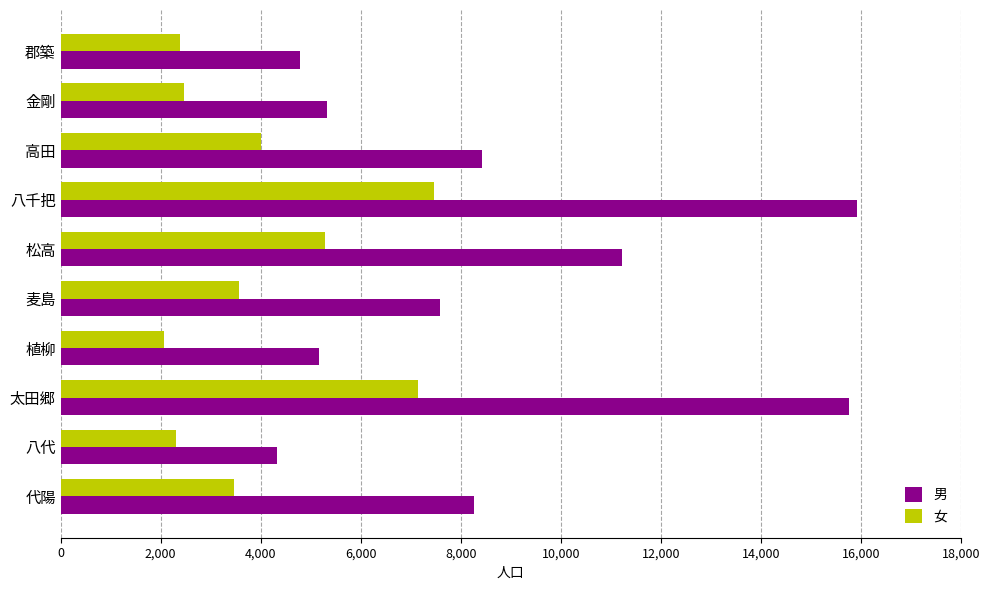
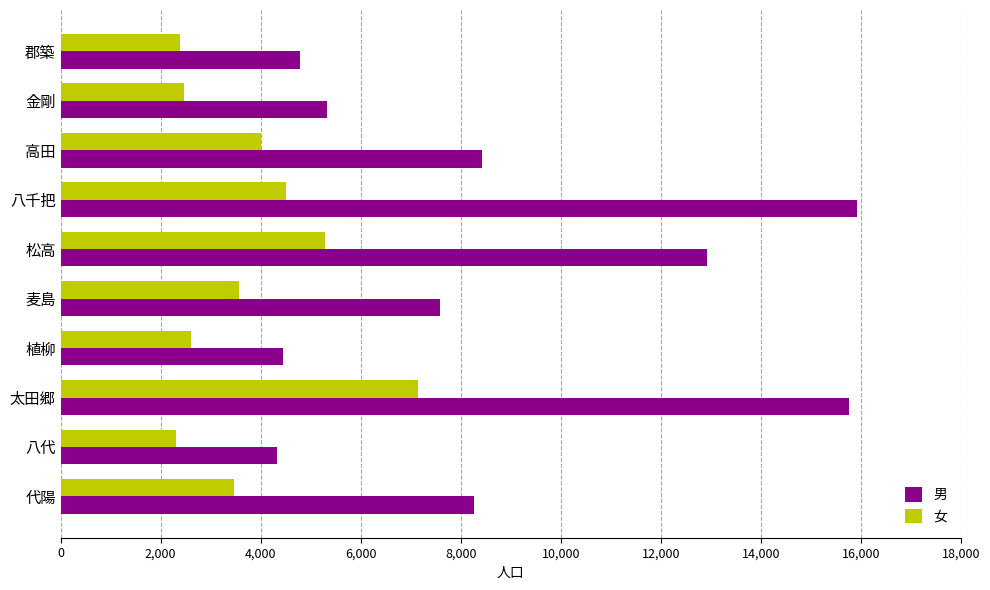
  {
    "男": {
      "郡築": "4,800",
      "金剛": "5,300",
      "高田": "8,400",
      "八千把": "15,900",
-     "松高": "11,200",
+     "松高": "12,900",
      "麦島": "7,600",
-     "植柳": "5,200",
+     "植柳": "4,400",
      "太田郷": "15,800",
      "八代": "4,300",
      "代陽": "8,300"
    },
    "女": {
      "郡築": "2,400",
      "金剛": "2,500",
      "高田": "4,000",
-     "八千把": "7,500",
+     "八千把": "4,500",
      "松高": "5,300",
      "麦島": "3,600",
-     "植柳": "2,100",
+     "植柳": "2,600",
      "太田郷": "7,100",
      "八代": "2,300",
      "代陽": "3,500"
    }
  }
